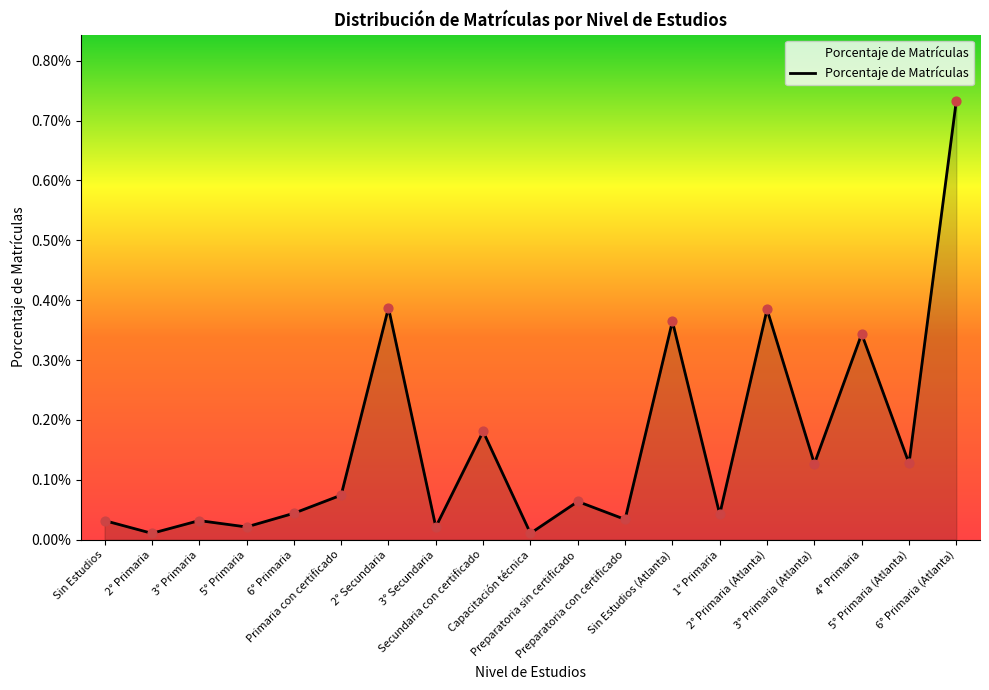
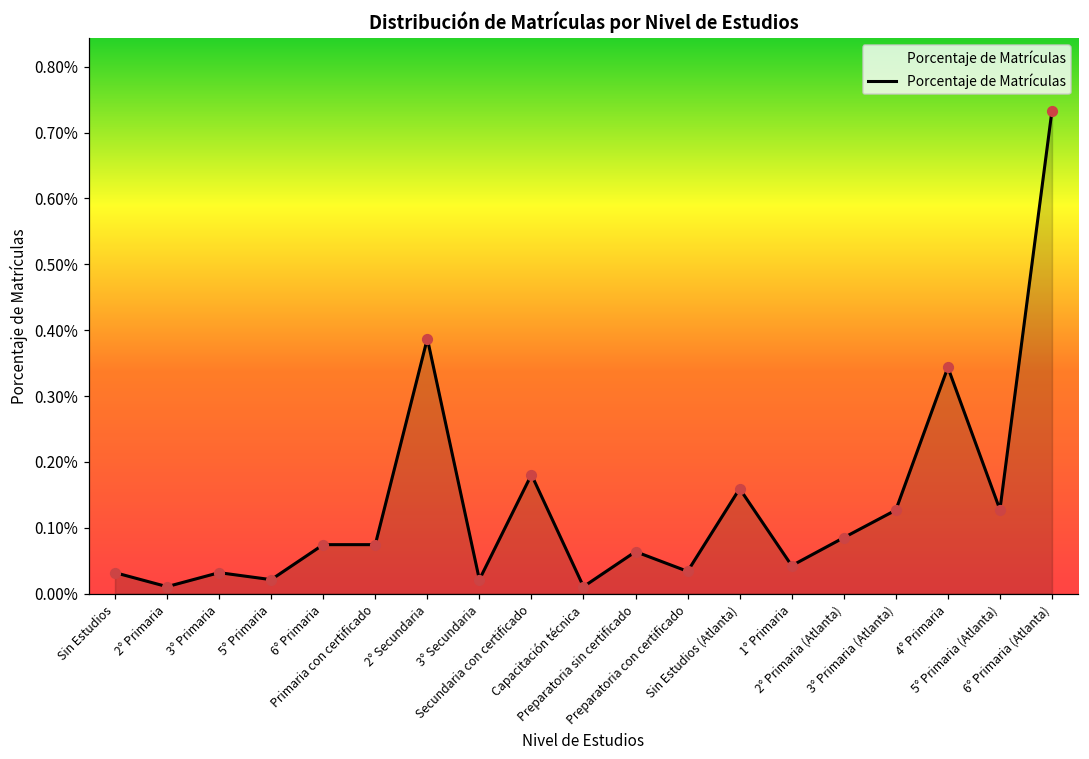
  {
    "Sin Estudios": "0.03%",
    "2° Primaria": "0.01%",
    "3° Primaria": "0.03%",
    "5° Primaria": "0.02%",
-   "6° Primaria": "0.04%",
+   "6° Primaria": "0.07%",
    "Primaria con certificado": "0.07%",
    "2° Secundaria": "0.39%",
    "3° Secundaria": "0.02%",
    "Secundaria con certificado": "0.18%",
    "Capacitación técnica": "0.01%",
    "Preparatoria sin certificado": "0.06%",
    "Preparatoria con certificado": "0.03%",
-   "Sin Estudios (Atlanta)": "0.36%",
+   "Sin Estudios (Atlanta)": "0.16%",
    "1° Primaria": "0.04%",
-   "2° Primaria (Atlanta)": "0.38%",
+   "2° Primaria (Atlanta)": "0.09%",
    "3° Primaria (Atlanta)": "0.13%",
    "4° Primaria": "0.34%",
    "5° Primaria (Atlanta)": "0.13%",
    "6° Primaria (Atlanta)": "0.73%"
  }
